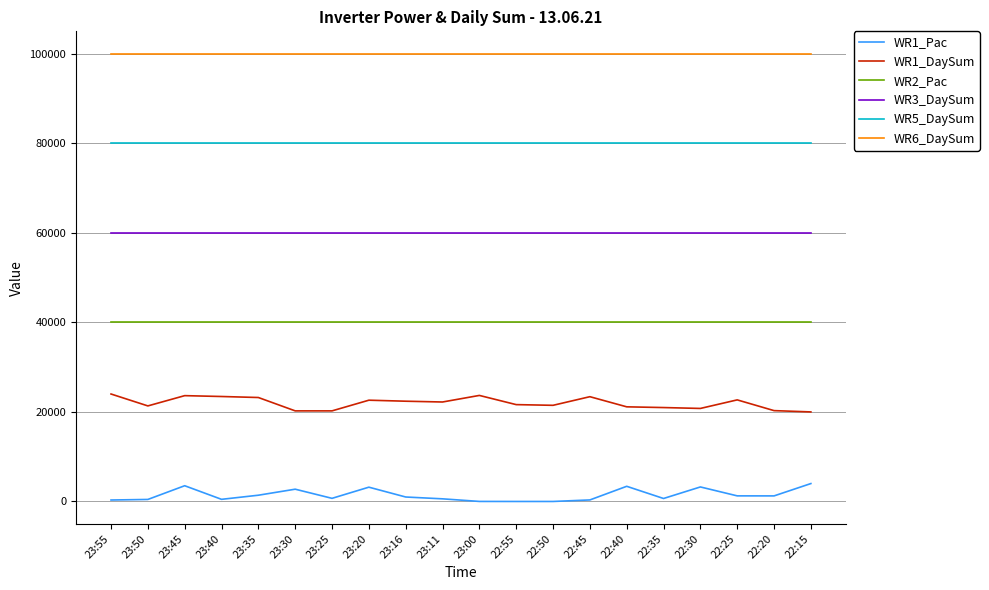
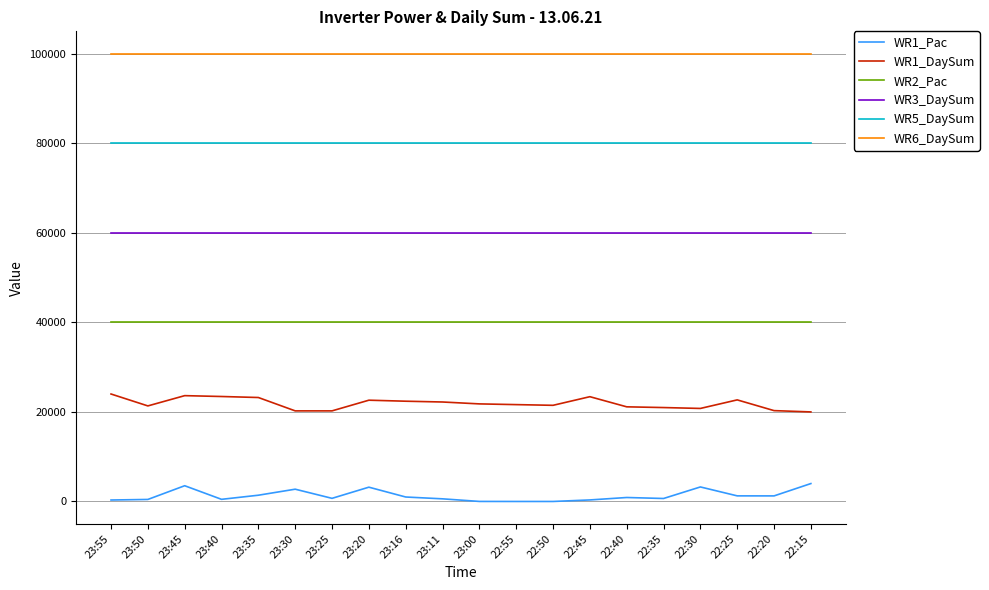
  {
    "WR1_Pac": {
      "23:55": 0,
      "23:50": 0,
      "23:45": 4000,
      "23:40": 0,
      "23:35": 1000,
      "23:30": 3000,
      "23:25": 1000,
      "23:20": 3000,
      "23:16": 1000,
      "23:11": 1000,
      "23:00": 0,
      "22:55": 0,
      "22:50": 0,
      "22:45": 0,
-     "22:40": 3000,
+     "22:40": 1000,
      "22:35": 1000,
      "22:30": 3000,
      "22:25": 1000,
      "22:20": 1000,
      "22:15": 4000
    },
    "WR1_DaySum": {
      "23:55": 24000,
      "23:50": 21000,
      "23:45": 24000,
      "23:40": 23000,
      "23:35": 23000,
      "23:30": 20000,
      "23:25": 20000,
      "23:20": 23000,
      "23:16": 22000,
      "23:11": 22000,
-     "23:00": 24000,
+     "23:00": 22000,
      "22:55": 22000,
      "22:50": 21000,
      "22:45": 23000,
      "22:40": 21000,
      "22:35": 21000,
      "22:30": 21000,
      "22:25": 23000,
      "22:20": 20000,
      "22:15": 20000
    },
    "WR2_Pac": {
      "23:55": 40000,
      "23:50": 40000,
      "23:45": 40000,
      "23:40": 40000,
      "23:35": 40000,
      "23:30": 40000,
      "23:25": 40000,
      "23:20": 40000,
      "23:16": 40000,
      "23:11": 40000,
      "23:00": 40000,
      "22:55": 40000,
      "22:50": 40000,
      "22:45": 40000,
      "22:40": 40000,
      "22:35": 40000,
      "22:30": 40000,
      "22:25": 40000,
      "22:20": 40000,
      "22:15": 40000
    },
    "WR3_DaySum": {
      "23:55": 60000,
      "23:50": 60000,
      "23:45": 60000,
      "23:40": 60000,
      "23:35": 60000,
      "23:30": 60000,
      "23:25": 60000,
      "23:20": 60000,
      "23:16": 60000,
      "23:11": 60000,
      "23:00": 60000,
      "22:55": 60000,
      "22:50": 60000,
      "22:45": 60000,
      "22:40": 60000,
      "22:35": 60000,
      "22:30": 60000,
      "22:25": 60000,
      "22:20": 60000,
      "22:15": 60000
    },
    "WR5_DaySum": {
      "23:55": 80000,
      "23:50": 80000,
      "23:45": 80000,
      "23:40": 80000,
      "23:35": 80000,
      "23:30": 80000,
      "23:25": 80000,
      "23:20": 80000,
      "23:16": 80000,
      "23:11": 80000,
      "23:00": 80000,
      "22:55": 80000,
      "22:50": 80000,
      "22:45": 80000,
      "22:40": 80000,
      "22:35": 80000,
      "22:30": 80000,
      "22:25": 80000,
      "22:20": 80000,
      "22:15": 80000
    },
    "WR6_DaySum": {
      "23:55": 100000,
      "23:50": 100000,
      "23:45": 100000,
      "23:40": 100000,
      "23:35": 100000,
      "23:30": 100000,
      "23:25": 100000,
      "23:20": 100000,
      "23:16": 100000,
      "23:11": 100000,
      "23:00": 100000,
      "22:55": 100000,
      "22:50": 100000,
      "22:45": 100000,
      "22:40": 100000,
      "22:35": 100000,
      "22:30": 100000,
      "22:25": 100000,
      "22:20": 100000,
      "22:15": 100000
    }
  }
